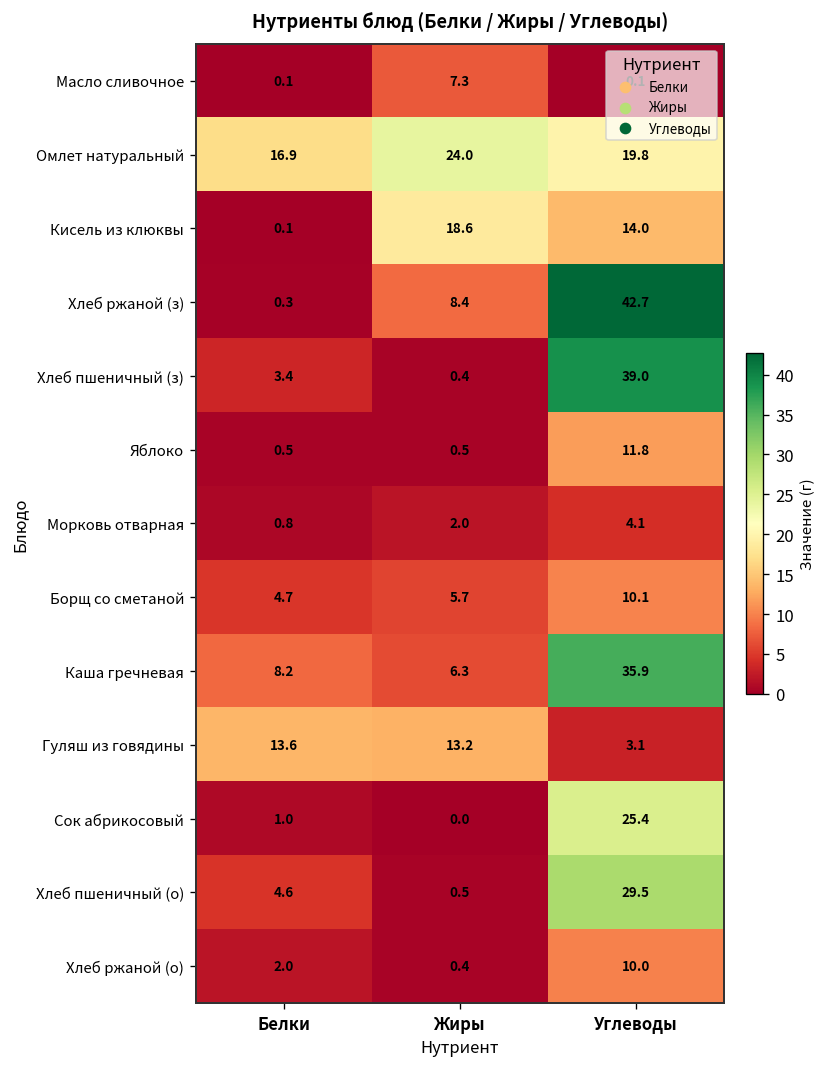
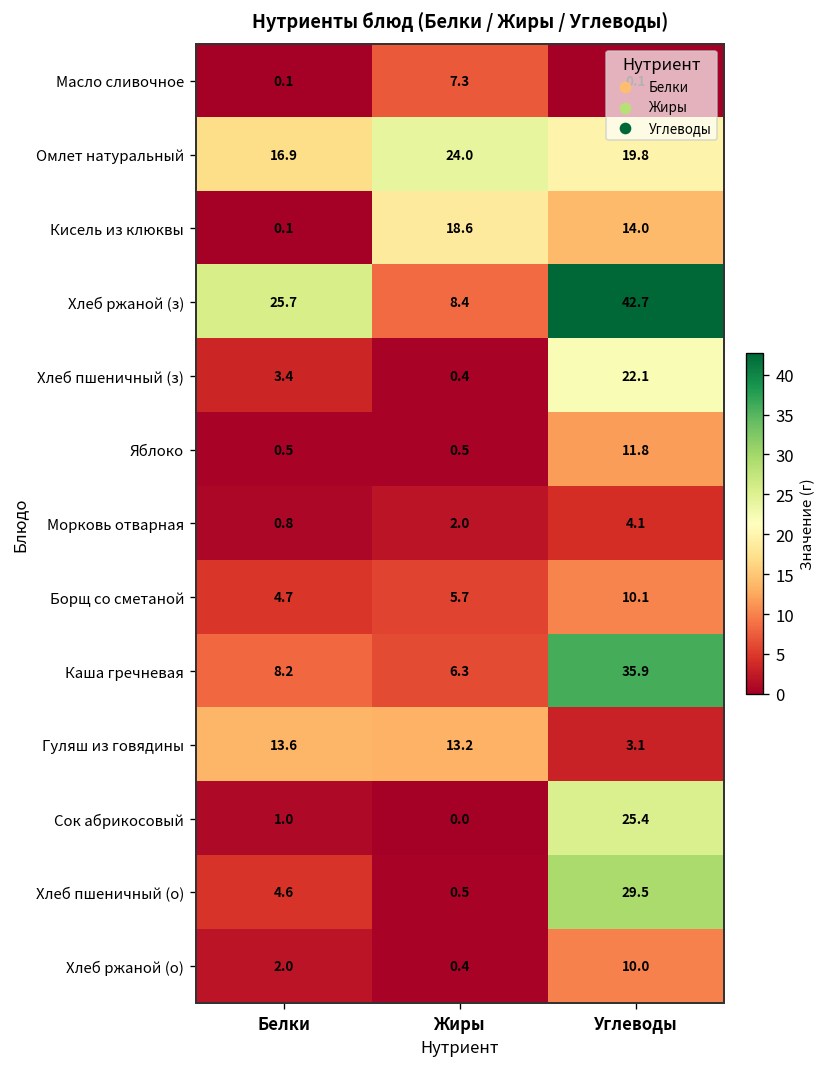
  {
    "Масло сливочное": {
      "Белки": 0.1,
      "Жиры": 7.3
    },
    "Омлет натуральный": {
      "Белки": 16.9,
      "Жиры": 24.0,
      "Углеводы": 19.8
    },
    "Кисель из клюквы": {
      "Белки": 0.1,
      "Жиры": 18.6,
      "Углеводы": 14.0
    },
    "Хлеб ржаной (з)": {
-     "Белки": 0.3,
+     "Белки": 25.7,
      "Жиры": 8.4,
      "Углеводы": 42.7
    },
    "Хлеб пшеничный (з)": {
      "Белки": 3.4,
      "Жиры": 0.4,
-     "Углеводы": 39.0
+     "Углеводы": 22.1
    },
    "Яблоко": {
      "Белки": 0.5,
      "Жиры": 0.5,
      "Углеводы": 11.8
    },
    "Морковь отварная": {
      "Белки": 0.8,
      "Жиры": 2.0,
      "Углеводы": 4.1
    },
    "Борщ со сметаной": {
      "Белки": 4.7,
      "Жиры": 5.7,
      "Углеводы": 10.1
    },
    "Каша гречневая": {
      "Белки": 8.2,
      "Жиры": 6.3,
      "Углеводы": 35.9
    },
    "Гуляш из говядины": {
      "Белки": 13.6,
      "Жиры": 13.2,
      "Углеводы": 3.1
    },
    "Сок абрикосовый": {
      "Белки": 1.0,
      "Жиры": 0.0,
      "Углеводы": 25.4
    },
    "Хлеб пшеничный (о)": {
      "Белки": 4.6,
      "Жиры": 0.5,
      "Углеводы": 29.5
    },
    "Хлеб ржаной (о)": {
      "Белки": 2.0,
      "Жиры": 0.4,
      "Углеводы": 10.0
    }
  }
